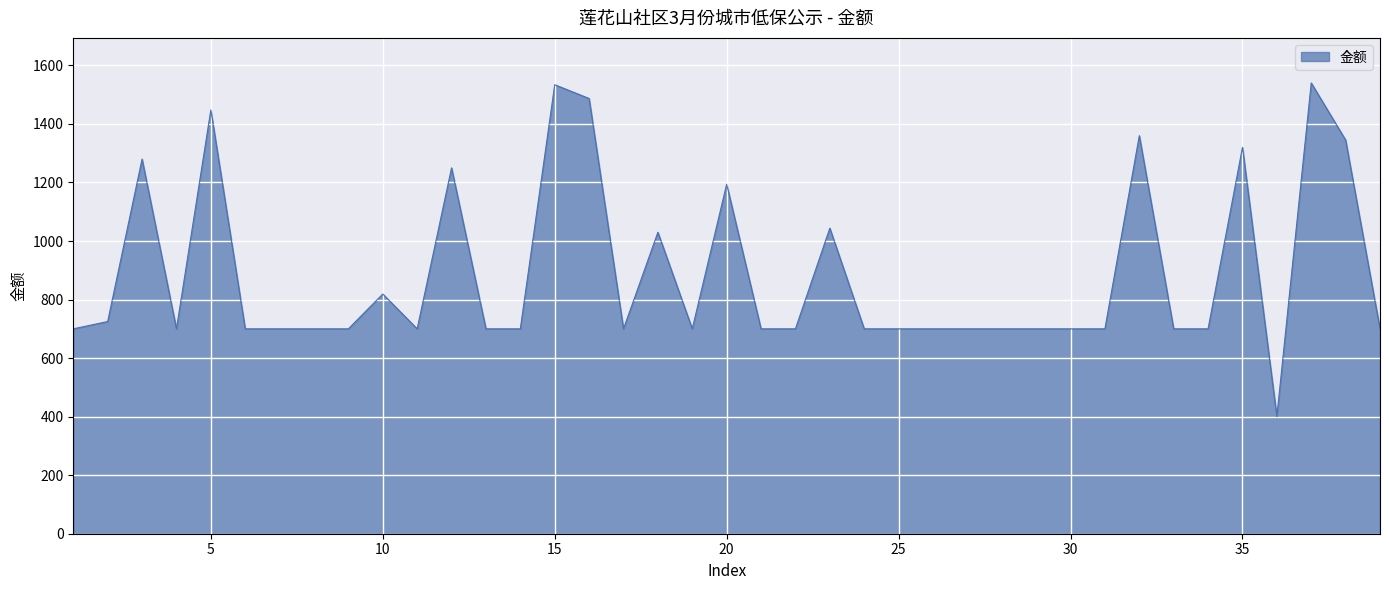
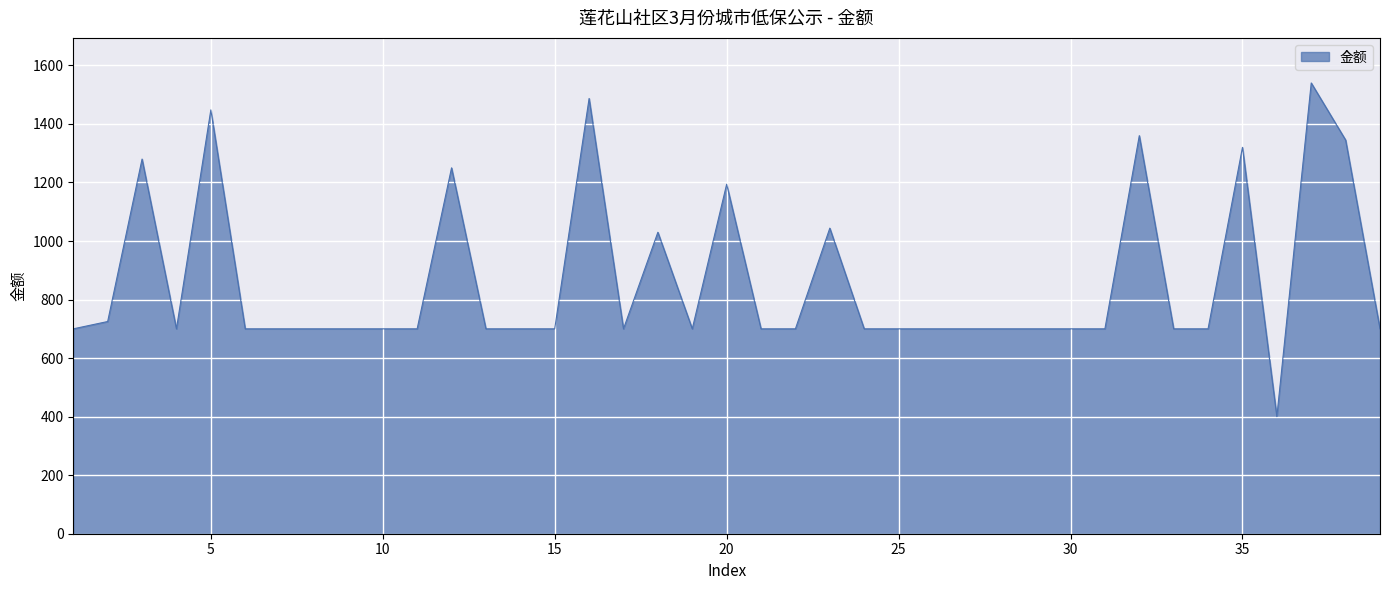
  {
    "5": 1450,
-   "10": 820,
-   "15": 1530,
+   "10": 700,
+   "15": 700,
    "20": 1190,
    "25": 700,
    "30": 700,
    "35": 1320
  }
